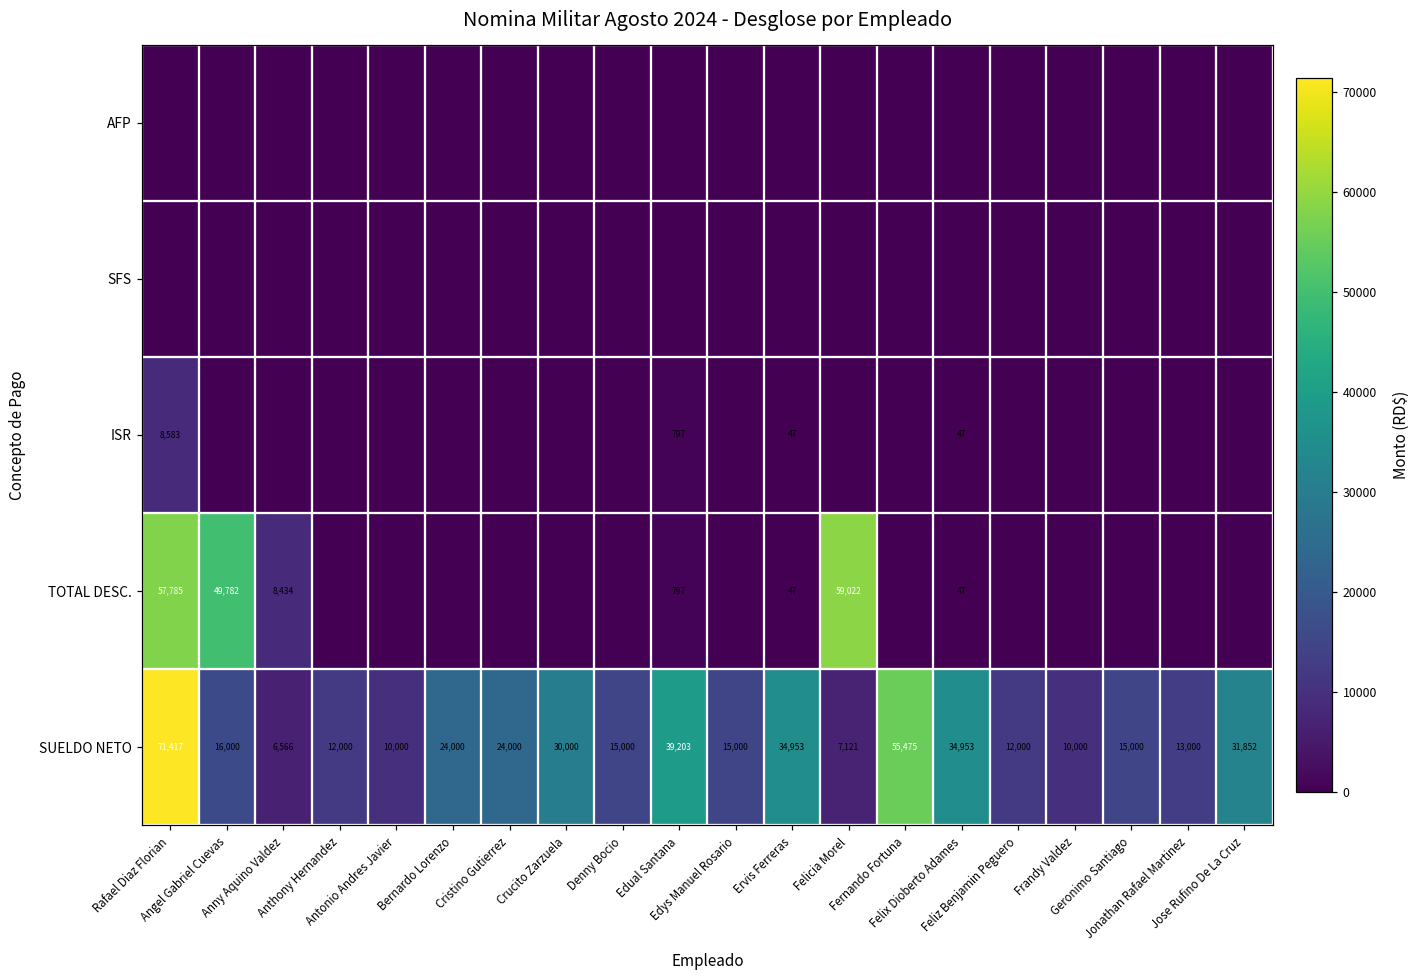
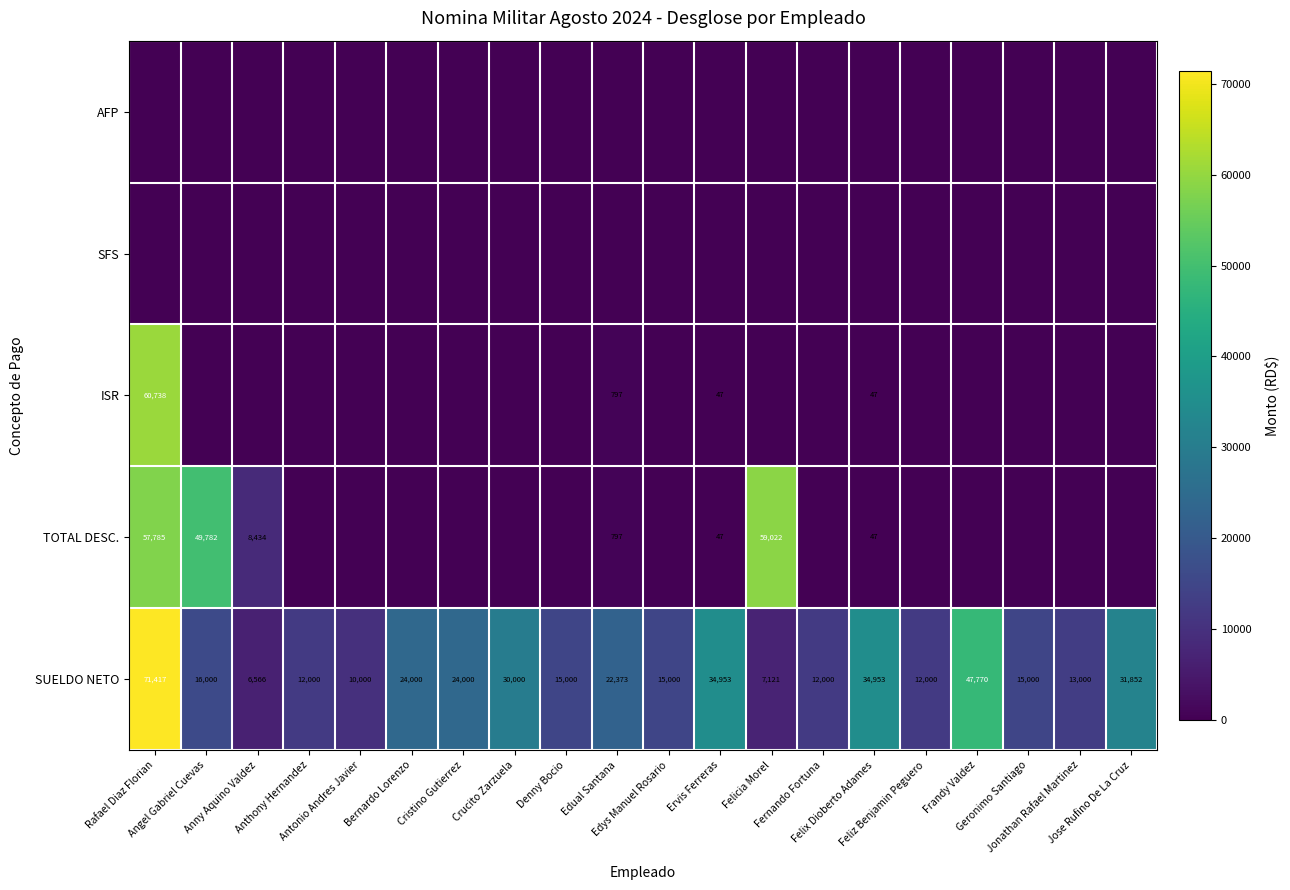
  {
    "ISR": {
-     "Rafael Diaz Florian": "8,583",
+     "Rafael Diaz Florian": "60,738",
      "Edual Santana": "797",
      "Ervis Ferreras": "47",
      "Felix Dioberto Adames": "47"
    },
    "TOTAL DESC.": {
      "Rafael Diaz Florian": "57,785",
      "Angel Gabriel Cuevas": "49,782",
      "Anny Aquino Valdez": "8,434",
      "Edual Santana": "797",
      "Ervis Ferreras": "47",
      "Felicia Morel": "59,022",
      "Felix Dioberto Adames": "47"
    },
    "SUELDO NETO": {
      "Rafael Diaz Florian": "71,417",
      "Angel Gabriel Cuevas": "16,000",
      "Anny Aquino Valdez": "6,566",
      "Anthony Hernandez": "12,000",
      "Antonio Andres Javier": "10,000",
      "Bernardo Lorenzo": "24,000",
      "Cristino Gutierrez": "24,000",
      "Crucito Zarzuela": "30,000",
      "Denny Bocio": "15,000",
-     "Edual Santana": "39,203",
+     "Edual Santana": "22,373",
      "Edys Manuel Rosario": "15,000",
      "Ervis Ferreras": "34,953",
      "Felicia Morel": "7,121",
-     "Fernando Fortuna": "55,475",
+     "Fernando Fortuna": "12,000",
      "Felix Dioberto Adames": "34,953",
      "Feliz Benjamin Peguero": "12,000",
-     "Frandy Valdez": "10,000",
+     "Frandy Valdez": "47,770",
      "Geronimo Santiago": "15,000",
      "Jonathan Rafael Martinez": "13,000",
      "Jose Rufino De La Cruz": "31,852"
    }
  }
